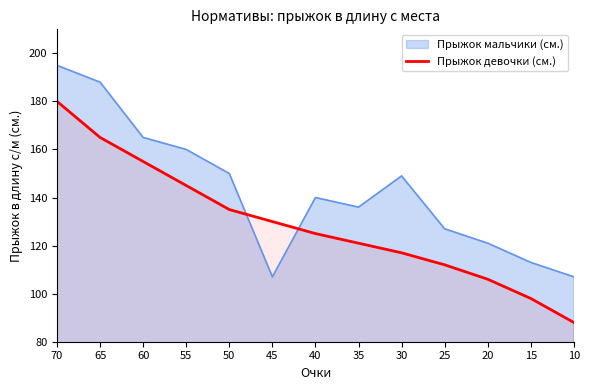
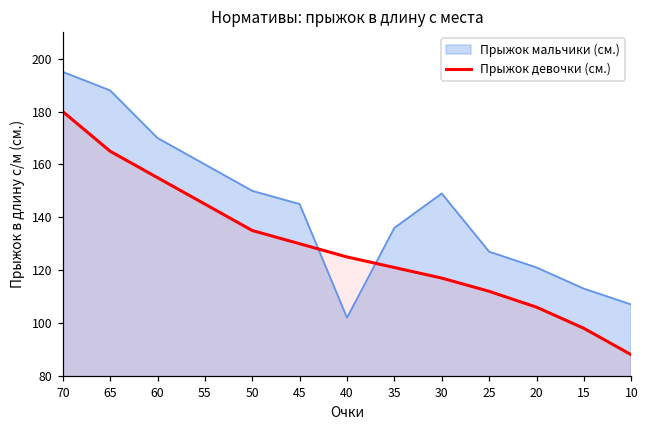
  {
    "Прыжок мальчики (см.)": {
      "70": 195,
      "65": 188,
-     "60": 165,
+     "60": 170,
      "55": 160,
      "50": 150,
-     "45": 107,
-     "40": 140,
+     "45": 145,
+     "40": 102,
      "35": 136,
      "30": 149,
      "25": 127,
      "20": 121,
      "15": 113,
      "10": 107
    },
    "Прыжок девочки (см.)": {
      "70": 180,
      "65": 165,
      "60": 155,
      "55": 145,
      "50": 135,
      "45": 130,
      "40": 125,
      "35": 121,
      "30": 117,
      "25": 112,
      "20": 106,
      "15": 98,
      "10": 88
    }
  }
